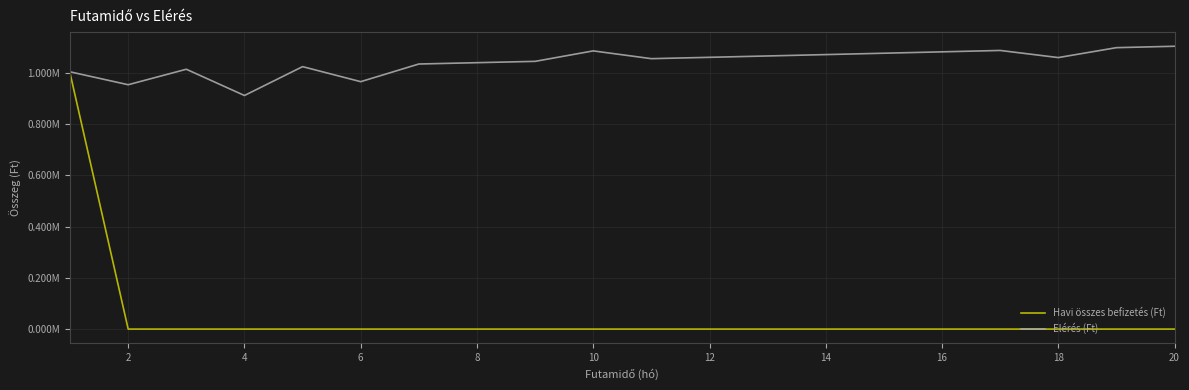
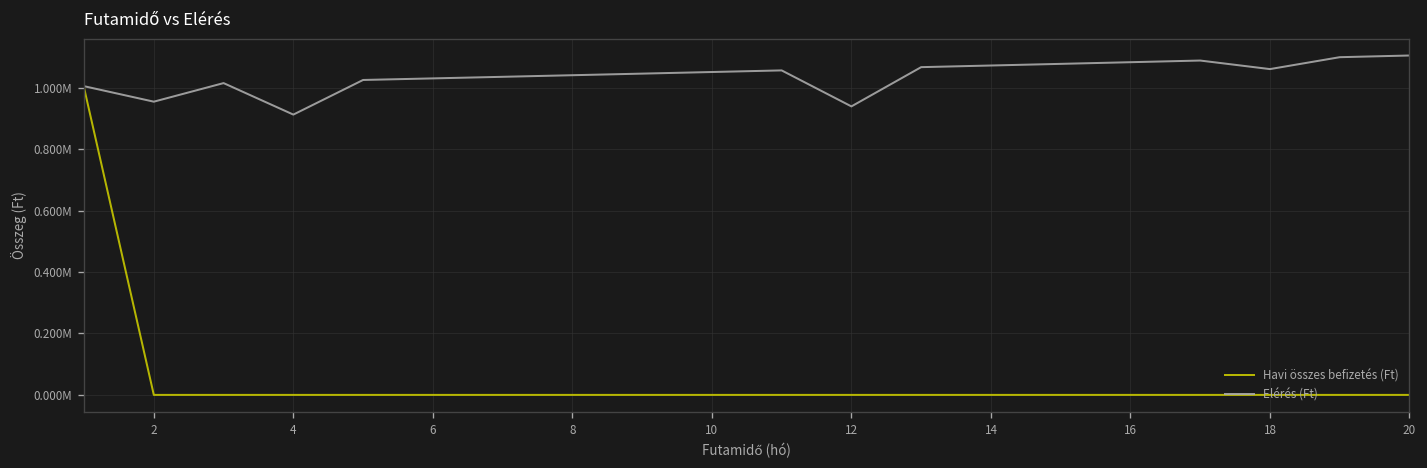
  {
    "Havi összes befizetés (Ft)": {
      "2": 0,
      "4": 0,
      "6": 0,
      "8": 0,
      "10": 0,
      "12": 0,
      "14": 0,
      "16": 0,
      "18": 0,
      "20": 0
    },
    "Elérés (Ft)": {
      "2": 950000,
      "4": 910000,
-     "6": 970000,
+     "6": 1030000,
      "8": 1040000,
-     "10": 1090000,
-     "12": 1060000,
+     "10": 1050000,
+     "12": 940000,
      "14": 1070000,
      "16": 1080000,
      "18": 1060000,
      "20": 1100000
    }
  }
